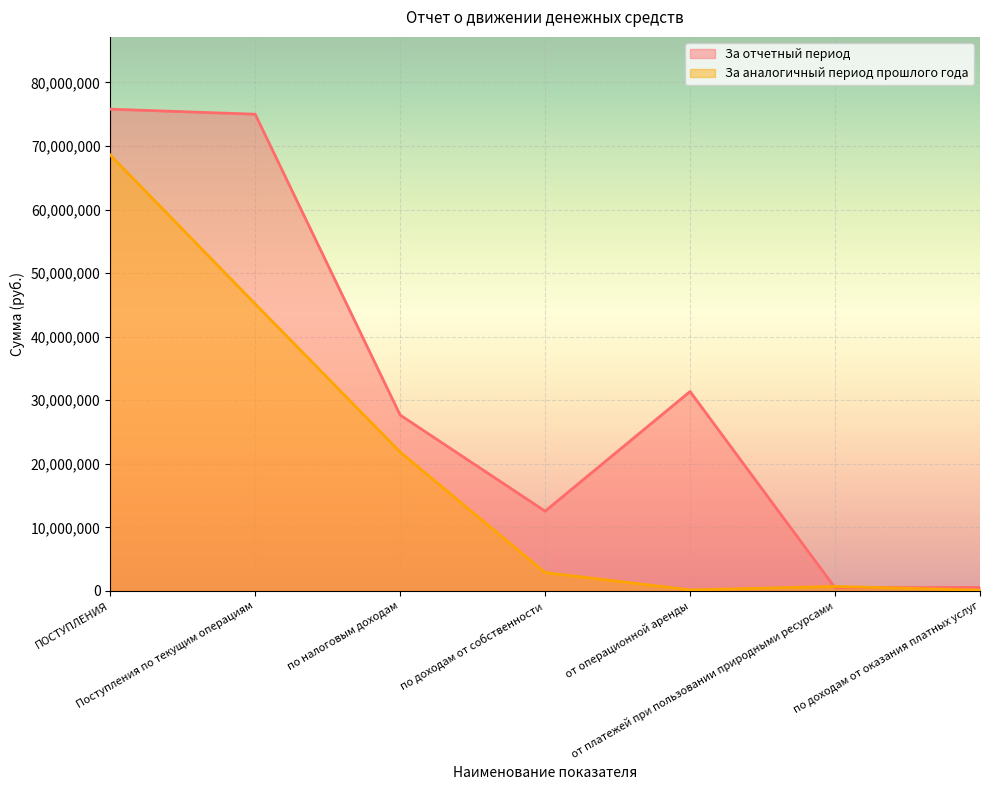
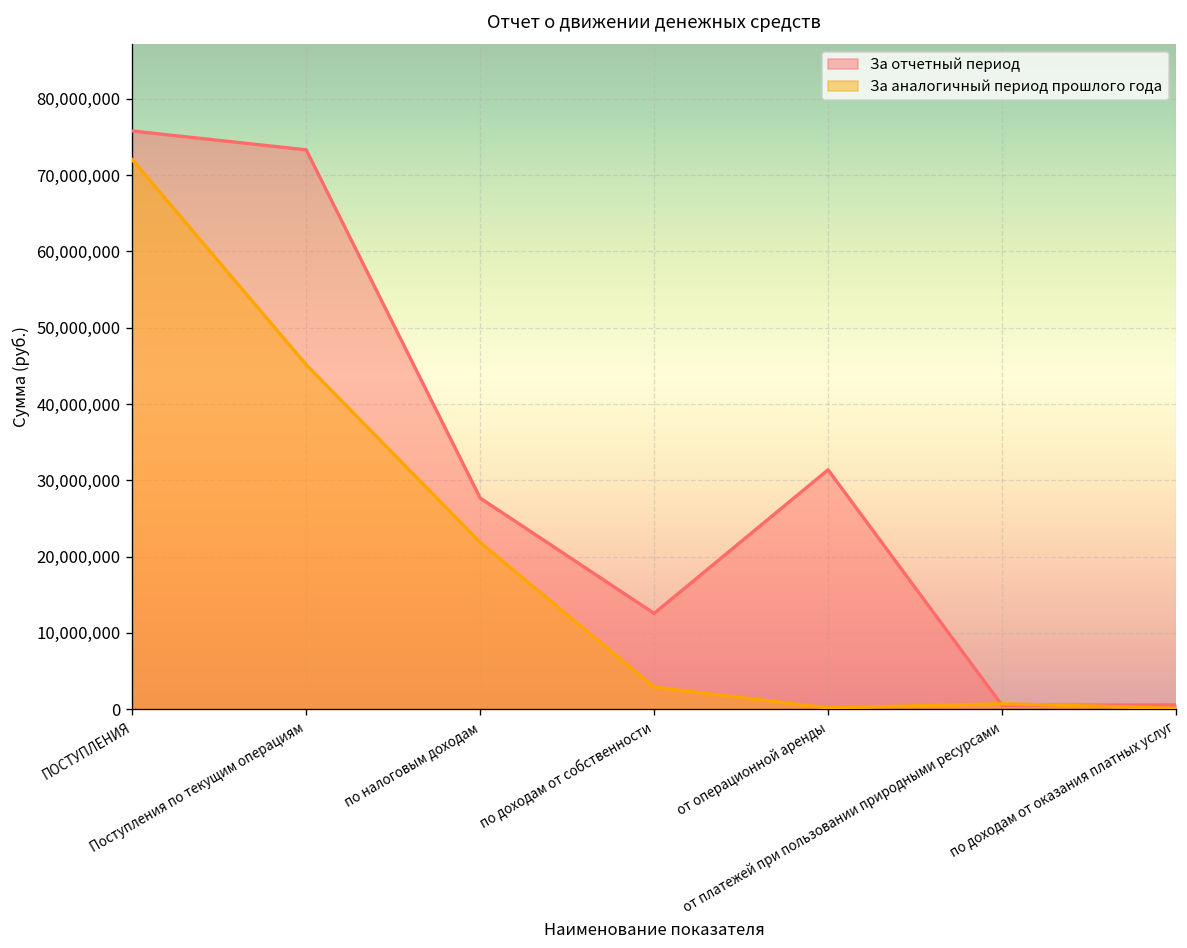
  {
    "За отчетный период": {
      "ПОСТУПЛЕНИЯ": "76,000,000",
-     "Поступления по текущим операциям": "75,000,000",
+     "Поступления по текущим операциям": "73,000,000",
      "по налоговым доходам": "28,000,000",
      "по доходам от собственности": "13,000,000",
      "от операционной аренды": "31,000,000",
      "по доходам от оказания платных услуг": "1,000,000"
    },
    "За аналогичный период прошлого года": {
-     "ПОСТУПЛЕНИЯ": "69,000,000",
+     "ПОСТУПЛЕНИЯ": "72,000,000",
      "Поступления по текущим операциям": "45,000,000",
      "по налоговым доходам": "22,000,000",
      "по доходам от собственности": "3,000,000",
      "от операционной аренды": "0",
      "по доходам от оказания платных услуг": "0"
    }
  }
